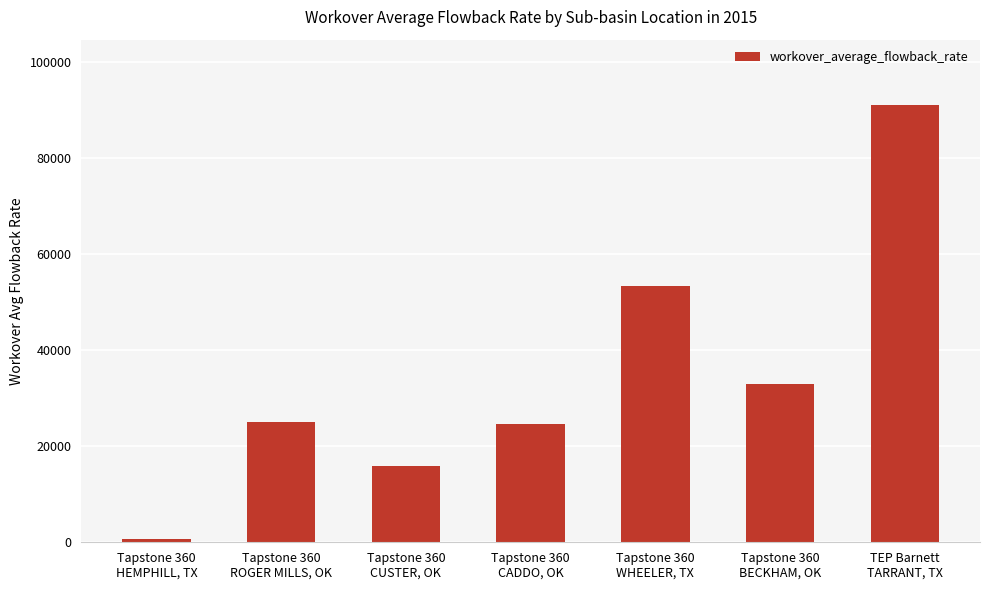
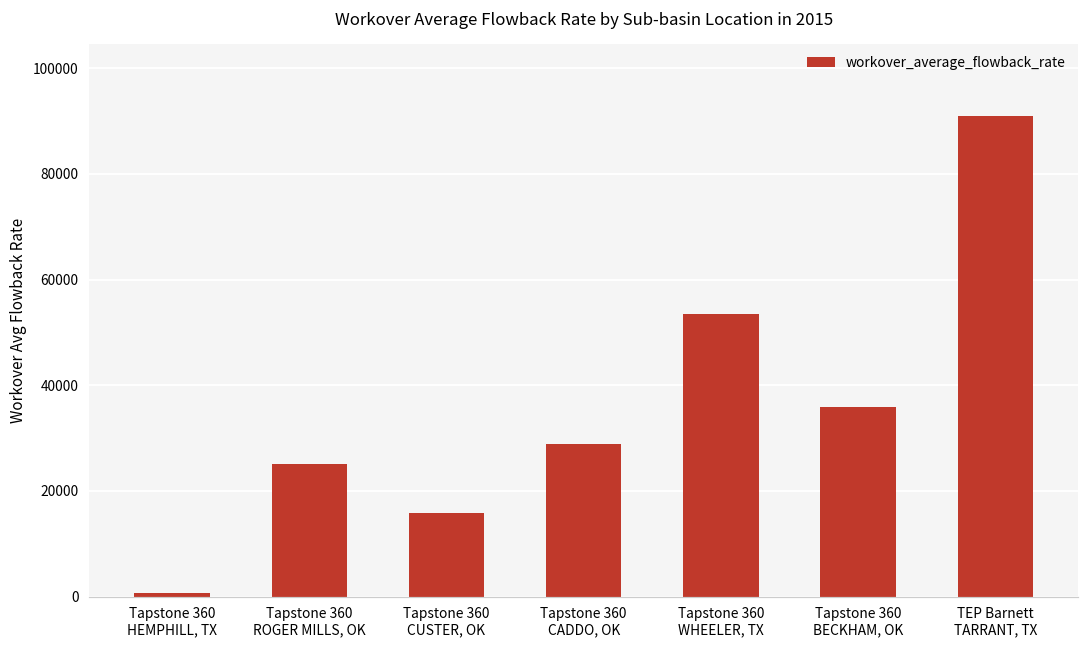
  {
    "Tapstone 360 HEMPHILL, TX": 1000,
    "Tapstone 360 ROGER MILLS, OK": 25000,
    "Tapstone 360 CUSTER, OK": 16000,
-   "Tapstone 360 CADDO, OK": 25000,
+   "Tapstone 360 CADDO, OK": 29000,
    "Tapstone 360 WHEELER, TX": 53000,
-   "Tapstone 360 BECKHAM, OK": 33000,
+   "Tapstone 360 BECKHAM, OK": 36000,
    "TEP Barnett TARRANT, TX": 91000
  }
